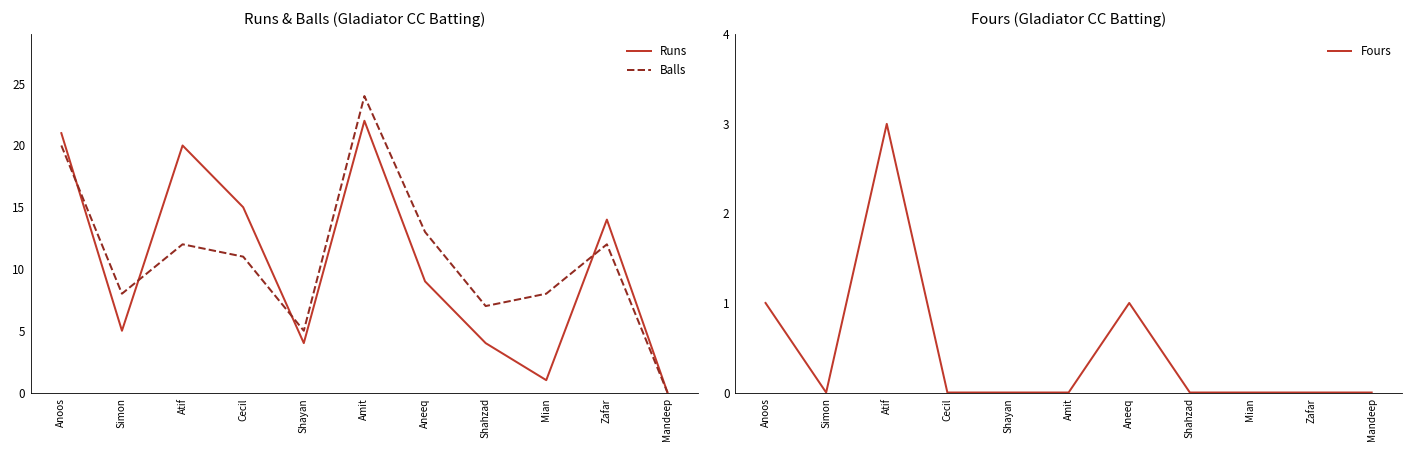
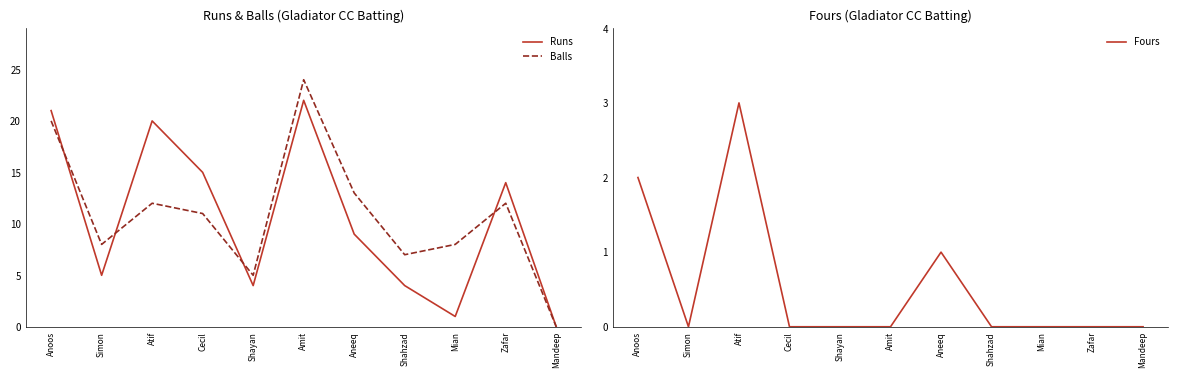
  {
    "Fours (Gladiator CC Batting)": {
-     "Anoos": 1,
+     "Anoos": 2,
      "Simon": 0,
      "Atif": 3,
      "Cecil": 0,
      "Shayan": 0,
      "Amit": 0,
      "Aneeq": 1,
      "Shahzad": 0,
      "Mian": 0,
      "Zafar": 0,
      "Mandeep": 0
    }
  }
